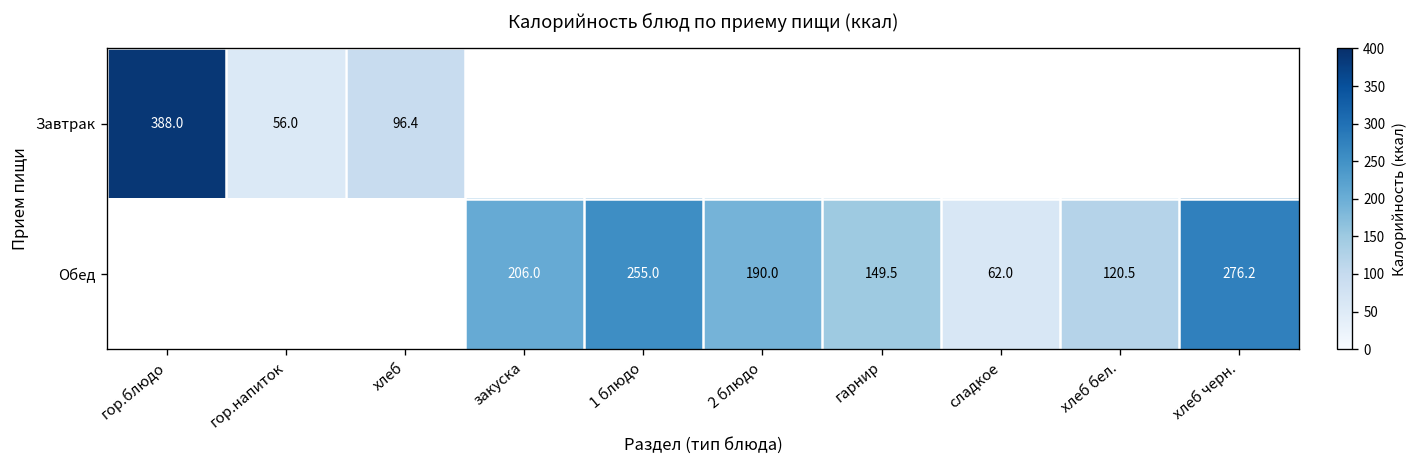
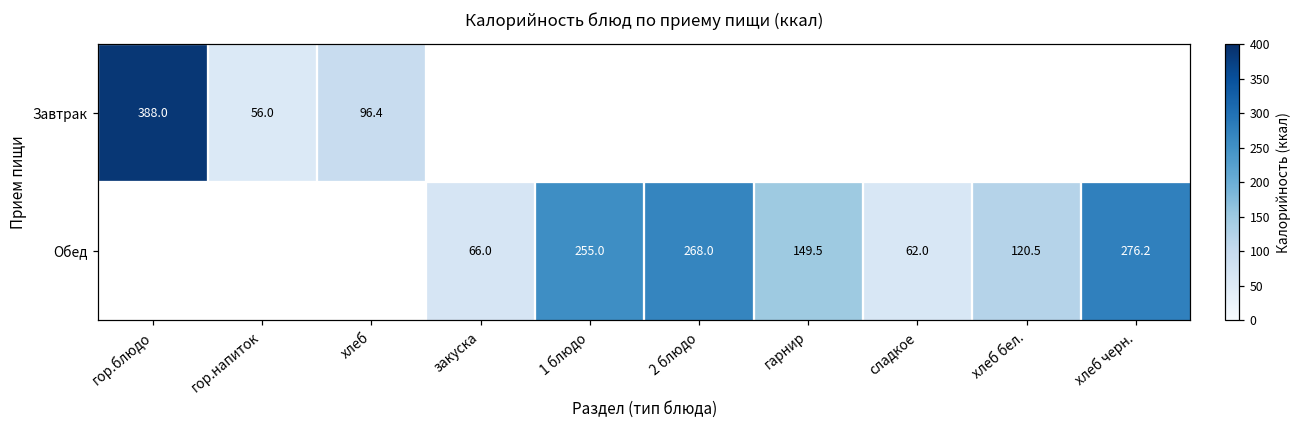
  {
    "Завтрак": {
      "гор.блюдо": 388.0,
      "гор.напиток": 56.0,
      "хлеб": 96.4
    },
    "Обед": {
-     "закуска": 206.0,
+     "закуска": 66.0,
      "1 блюдо": 255.0,
-     "2 блюдо": 190.0,
+     "2 блюдо": 268.0,
      "гарнир": 149.5,
      "сладкое": 62.0,
      "хлеб бел.": 120.5,
      "хлеб черн.": 276.2
    }
  }
